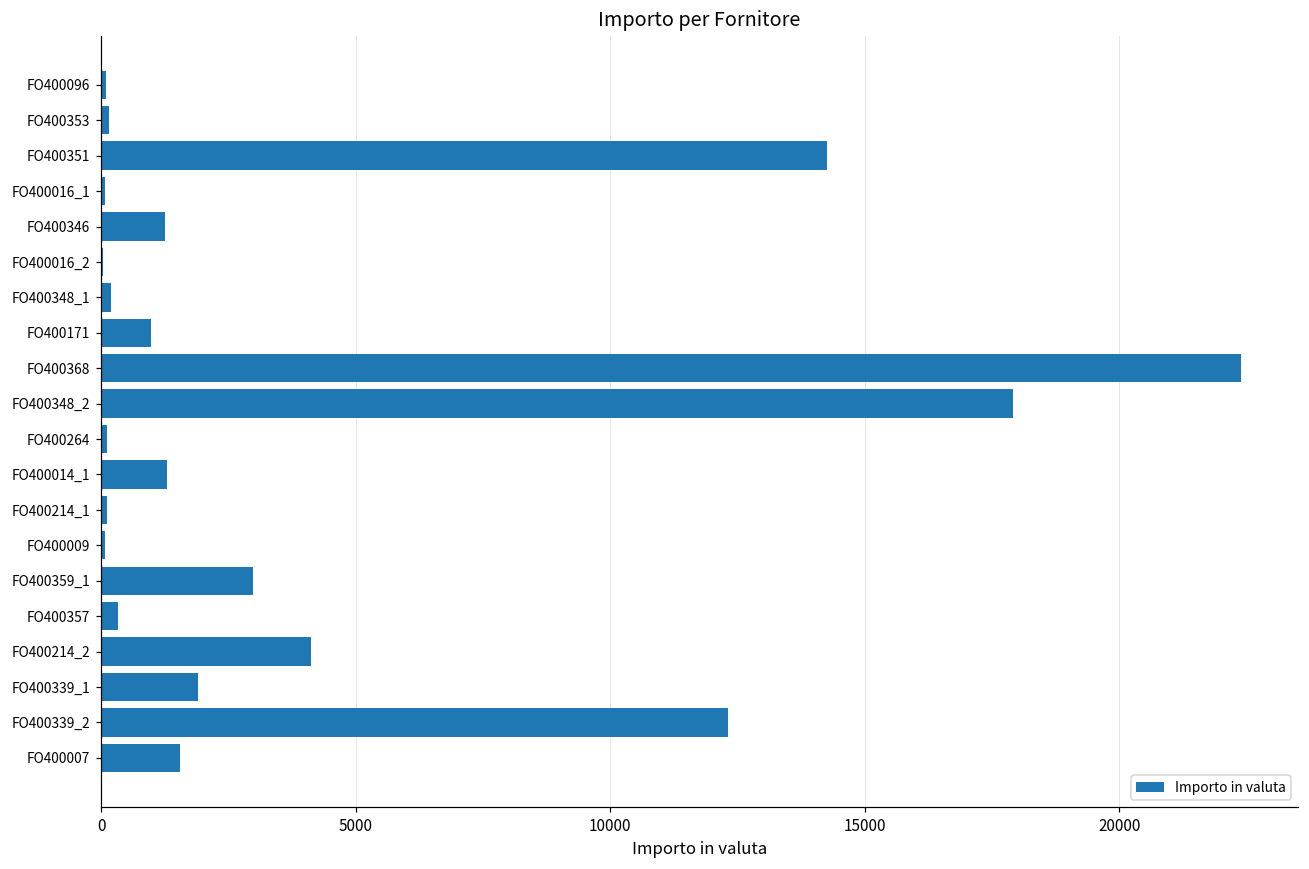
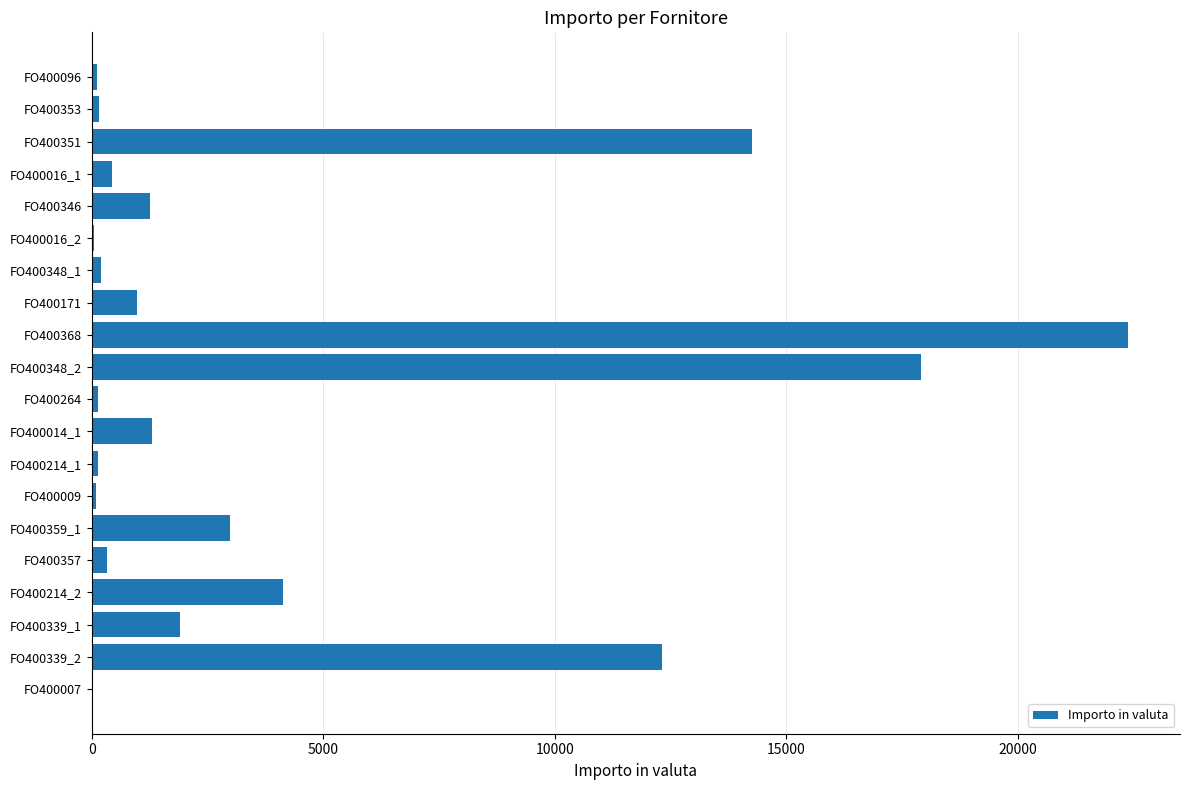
  {
    "FO400096": 100,
    "FO400353": 200,
    "FO400351": 14300,
-   "FO400016_1": 100,
+   "FO400016_1": 400,
    "FO400346": 1200,
    "FO400348_1": 200,
    "FO400171": 1000,
    "FO400368": 22400,
    "FO400348_2": 17900,
    "FO400264": 100,
    "FO400014_1": 1300,
    "FO400214_1": 100,
    "FO400009": 100,
    "FO400359_1": 3000,
    "FO400357": 300,
    "FO400214_2": 4100,
    "FO400339_1": 1900,
    "FO400339_2": 12300,
-   "FO400007": 1500
+   "FO400007": 0
  }
